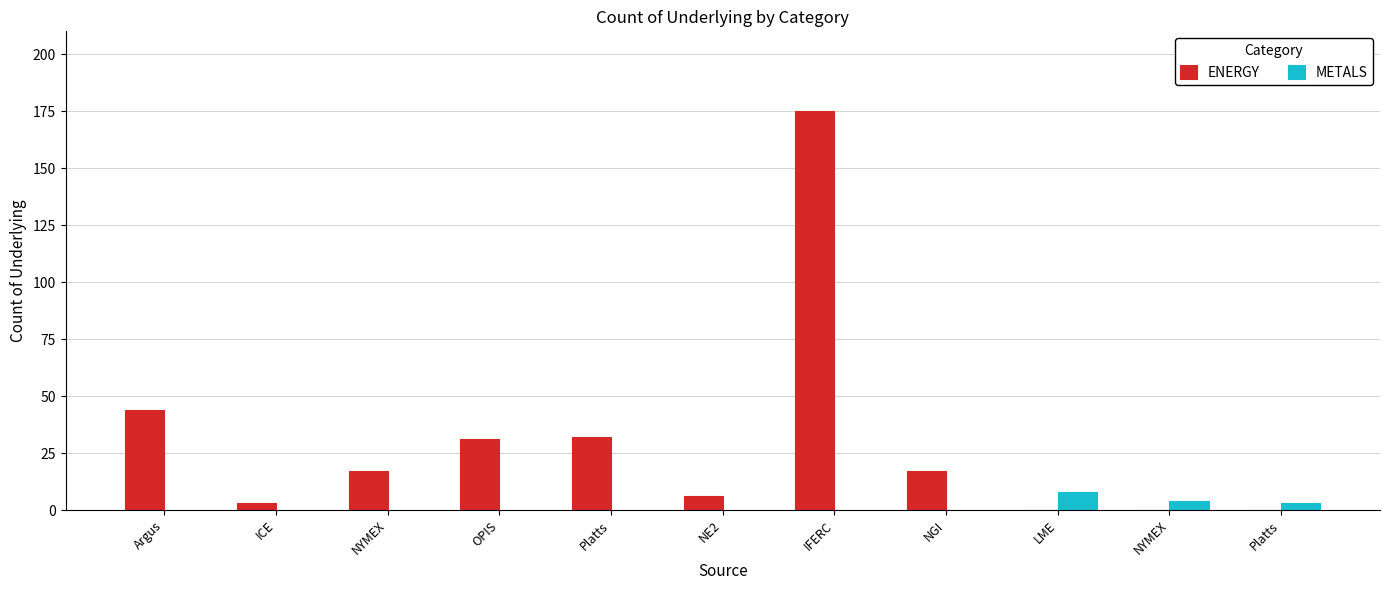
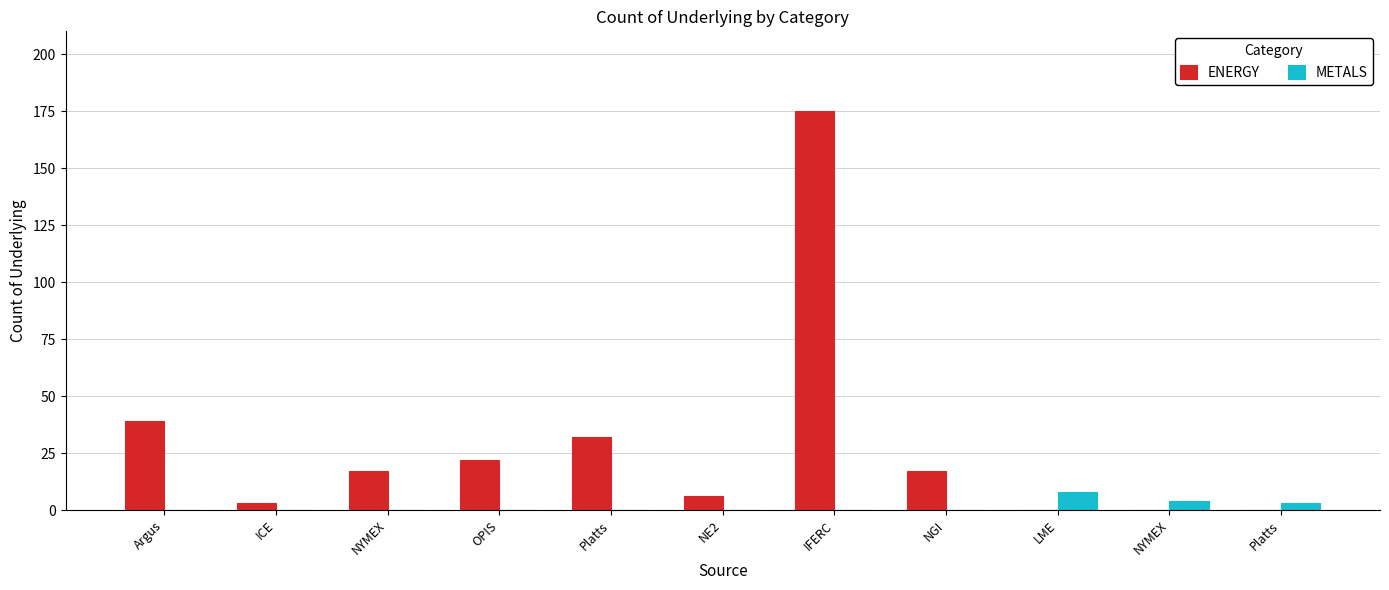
  {
    "ENERGY": {
-     "Argus": 44,
+     "Argus": 39,
      "ICE": 3,
-     "OPIS": 31,
+     "OPIS": 22,
      "NE2": 6,
      "IFERC": 175,
      "NGI": 17,
      "LME": 0
    },
    "METALS": {
      "Argus": 0,
      "ICE": 0,
      "OPIS": 0,
      "NE2": 0,
      "IFERC": 0,
      "NGI": 0,
      "LME": 8
    }
  }
